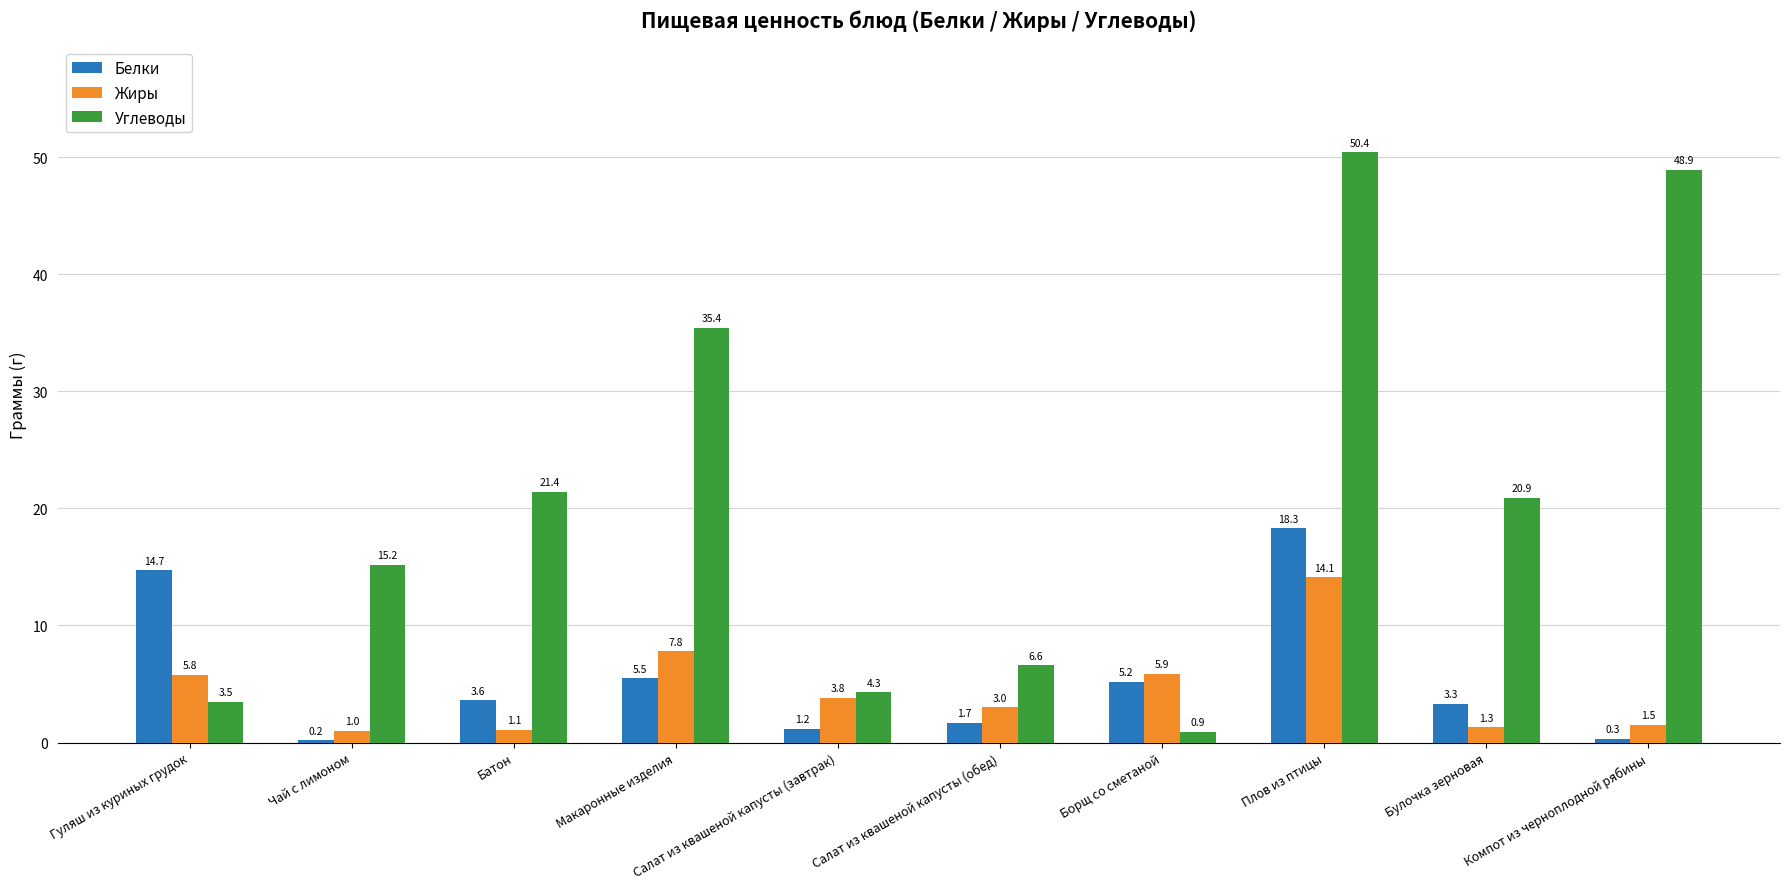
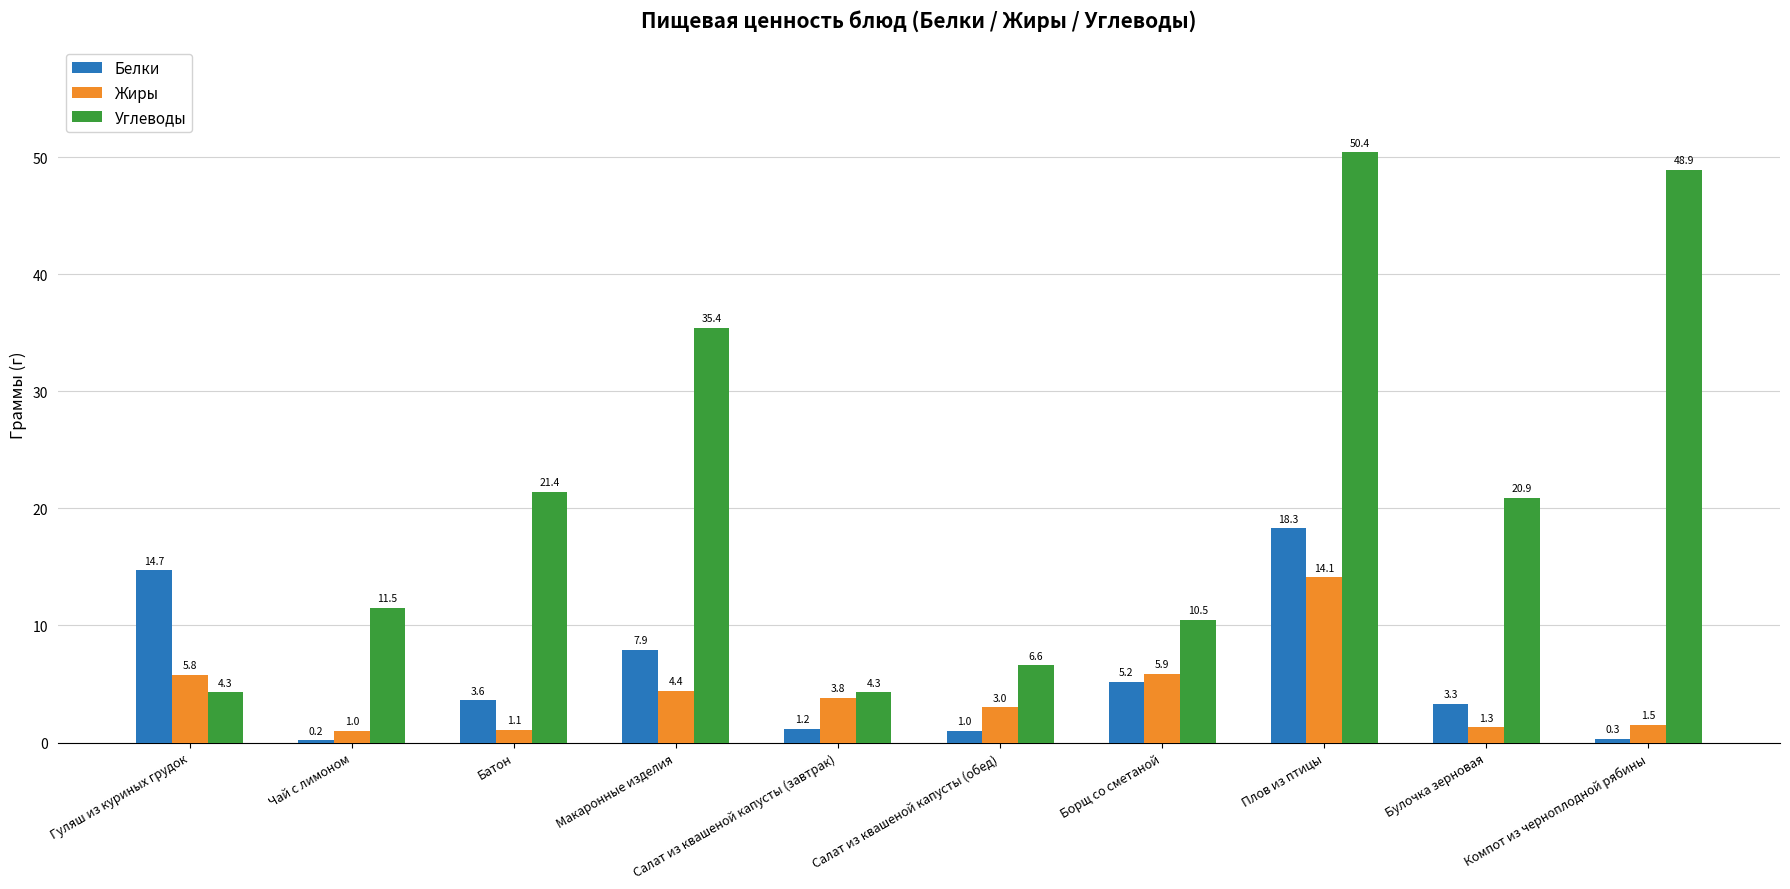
  {
    "Белки": {
      "Гуляш из куриных грудок": 14.7,
      "Чай с лимоном": 0.2,
      "Батон": 3.6,
-     "Макаронные изделия": 5.5,
+     "Макаронные изделия": 7.9,
      "Салат из квашеной капусты (завтрак)": 1.2,
-     "Салат из квашеной капусты (обед)": 1.7,
+     "Салат из квашеной капусты (обед)": 1.0,
      "Борщ со сметаной": 5.2,
      "Плов из птицы": 18.3,
      "Булочка зерновая": 3.3,
      "Компот из черноплодной рябины": 0.3
    },
    "Жиры": {
      "Гуляш из куриных грудок": 5.8,
      "Чай с лимоном": 1.0,
      "Батон": 1.1,
-     "Макаронные изделия": 7.8,
+     "Макаронные изделия": 4.4,
      "Салат из квашеной капусты (завтрак)": 3.8,
      "Салат из квашеной капусты (обед)": 3.0,
      "Борщ со сметаной": 5.9,
      "Плов из птицы": 14.1,
      "Булочка зерновая": 1.3,
      "Компот из черноплодной рябины": 1.5
    },
    "Углеводы": {
-     "Гуляш из куриных грудок": 3.5,
-     "Чай с лимоном": 15.2,
+     "Гуляш из куриных грудок": 4.3,
+     "Чай с лимоном": 11.5,
      "Батон": 21.4,
      "Макаронные изделия": 35.4,
      "Салат из квашеной капусты (завтрак)": 4.3,
      "Салат из квашеной капусты (обед)": 6.6,
-     "Борщ со сметаной": 0.9,
+     "Борщ со сметаной": 10.5,
      "Плов из птицы": 50.4,
      "Булочка зерновая": 20.9,
      "Компот из черноплодной рябины": 48.9
    }
  }
